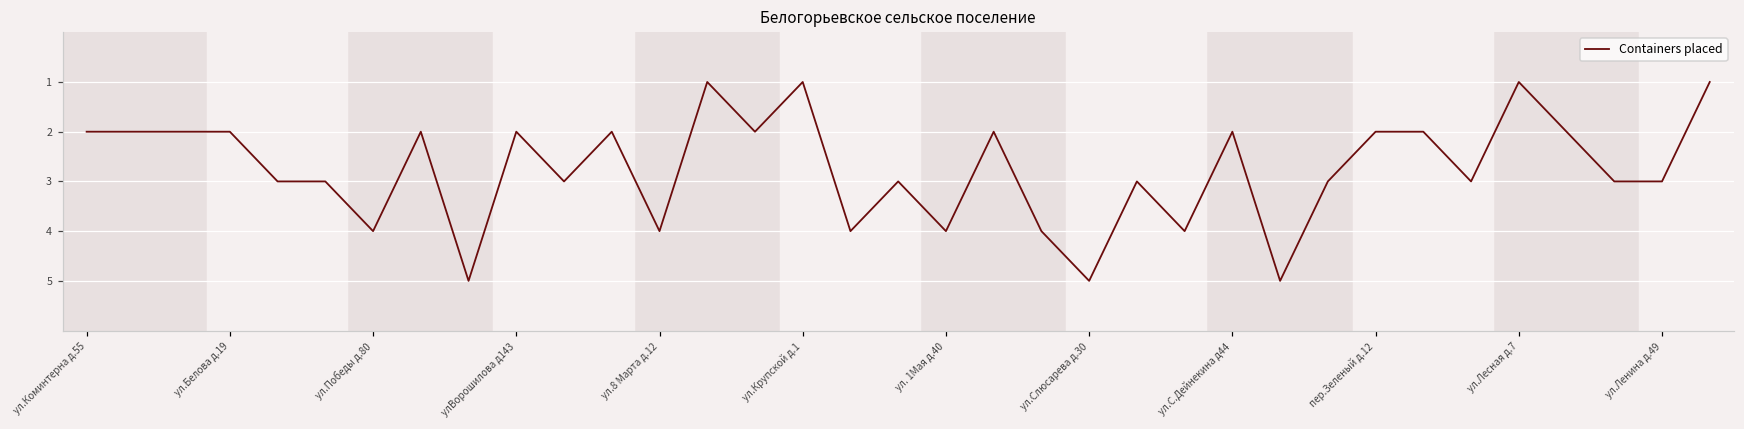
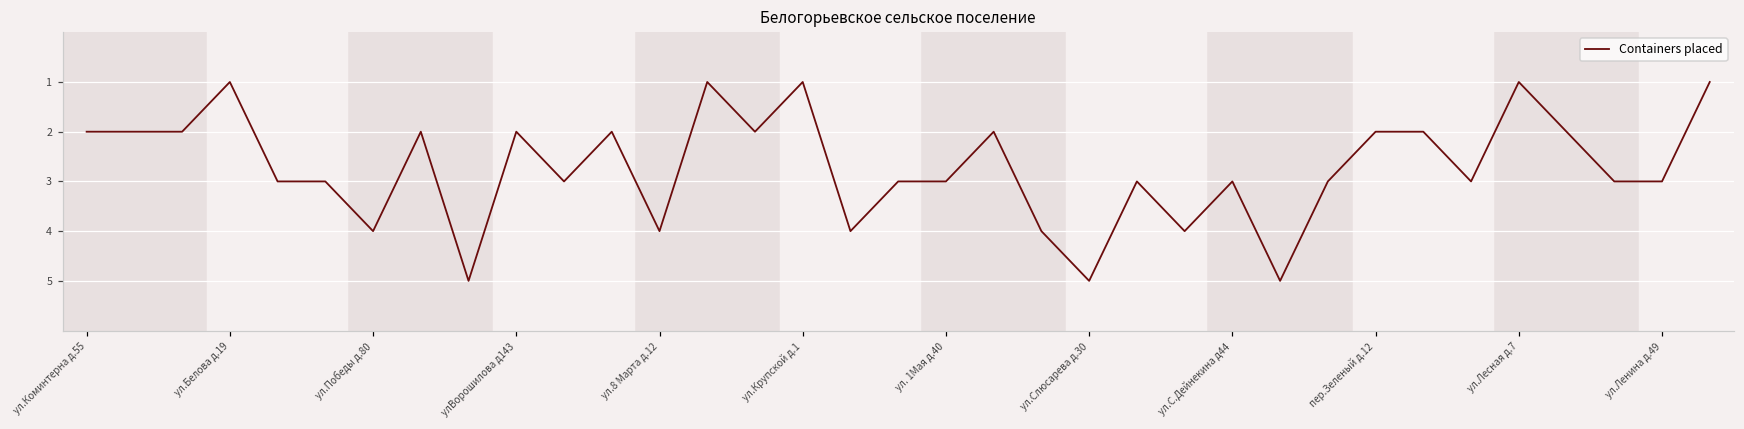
  {
    "ул.Коминтерна д.55": 2,
-   "ул.Белова д.19": 2,
+   "ул.Белова д.19": 1,
    "ул.Победы д.80": 4,
    "улВорошилова д143": 2,
    "ул.8 Марта д.12": 4,
    "ул.Крупской д.1": 1,
-   "ул. 1Мая д.40": 4,
+   "ул. 1Мая д.40": 3,
    "ул.Слюсарева д.30": 5,
-   "ул.С.Дейнекина д44": 2,
+   "ул.С.Дейнекина д44": 3,
    "пер.Зеленый д.12": 2,
    "ул.Лесная д.7": 1,
    "ул.Ленина д.49": 3
  }
